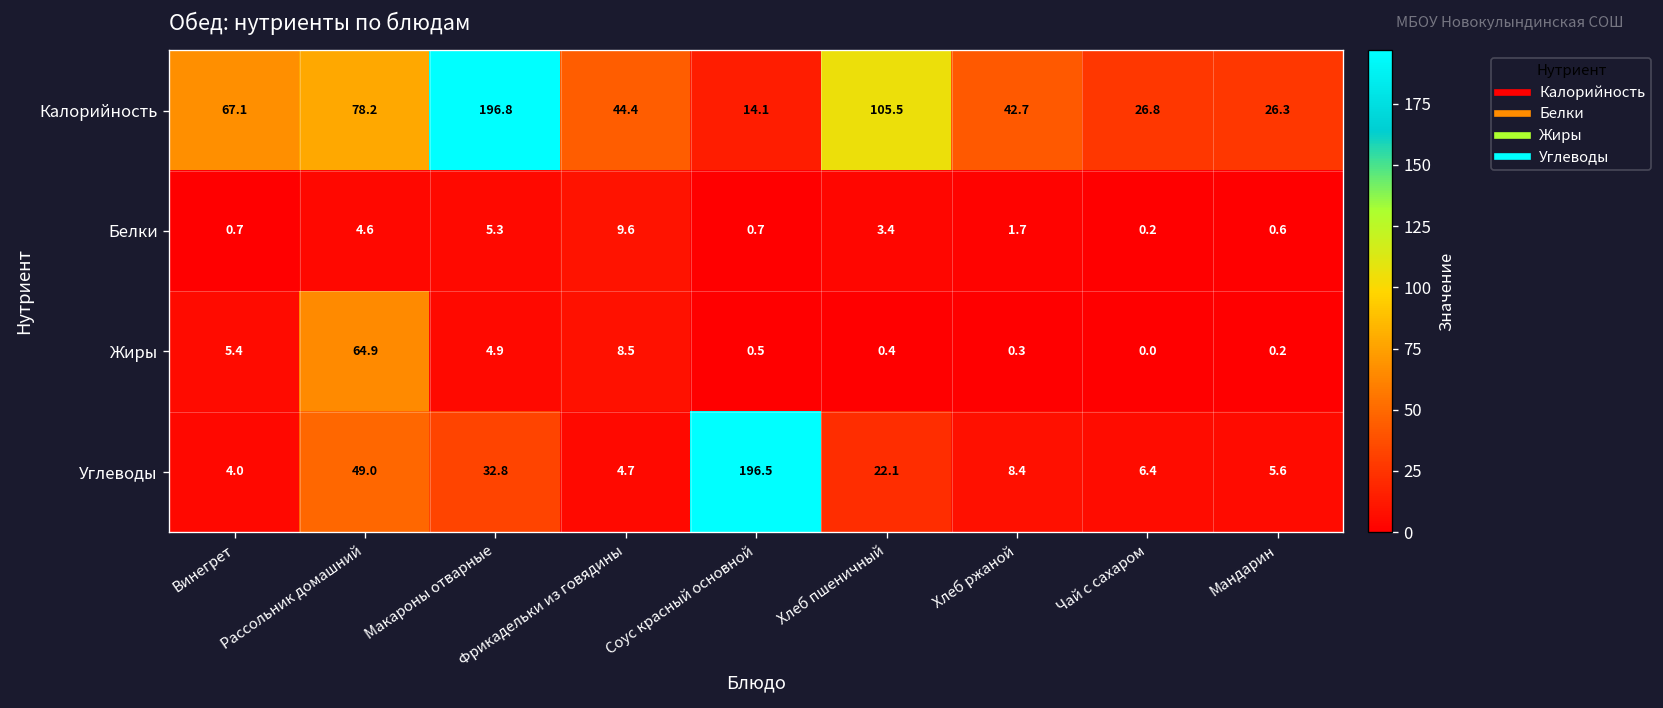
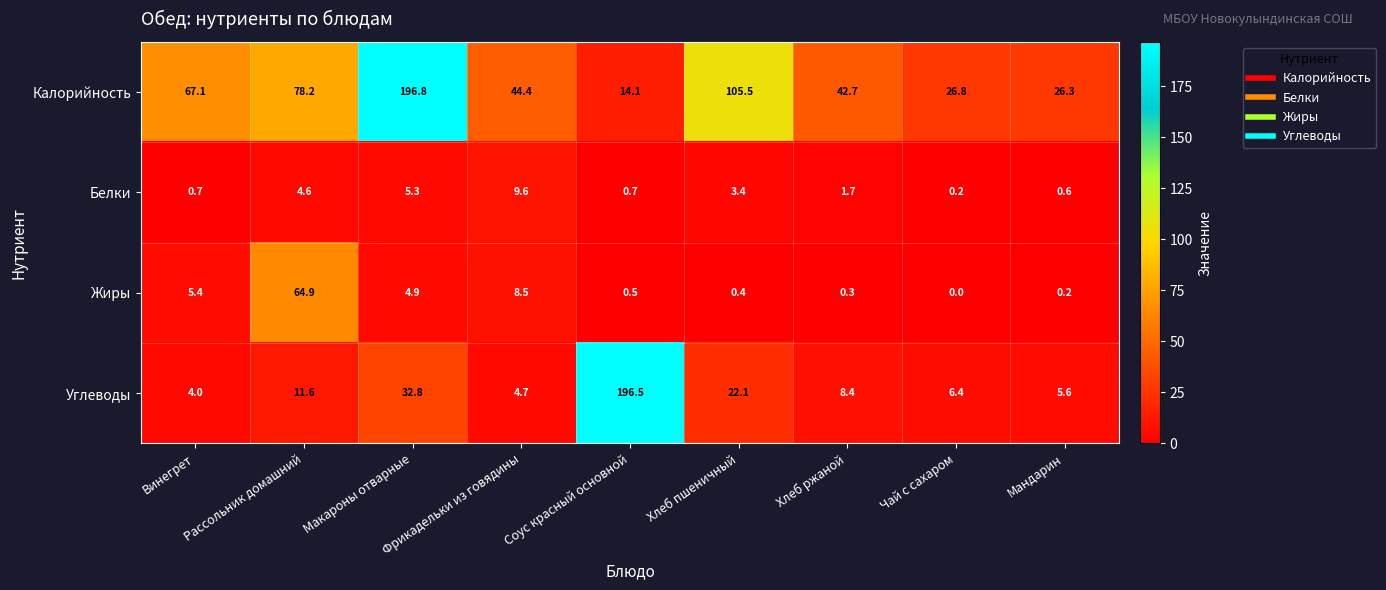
  {
    "Калорийность": {
      "Винегрет": 67.1,
      "Рассольник домашний": 78.2,
      "Макароны отварные": 196.8,
      "Фрикадельки из говядины": 44.4,
      "Соус красный основной": 14.1,
      "Хлеб пшеничный": 105.5,
      "Хлеб ржаной": 42.7,
      "Чай с сахаром": 26.8,
      "Мандарин": 26.3
    },
    "Белки": {
      "Винегрет": 0.7,
      "Рассольник домашний": 4.6,
      "Макароны отварные": 5.3,
      "Фрикадельки из говядины": 9.6,
      "Соус красный основной": 0.7,
      "Хлеб пшеничный": 3.4,
      "Хлеб ржаной": 1.7,
      "Чай с сахаром": 0.2,
      "Мандарин": 0.6
    },
    "Жиры": {
      "Винегрет": 5.4,
      "Рассольник домашний": 64.9,
      "Макароны отварные": 4.9,
      "Фрикадельки из говядины": 8.5,
      "Соус красный основной": 0.5,
      "Хлеб пшеничный": 0.4,
      "Хлеб ржаной": 0.3,
      "Чай с сахаром": 0.0,
      "Мандарин": 0.2
    },
    "Углеводы": {
      "Винегрет": 4.0,
-     "Рассольник домашний": 49.0,
+     "Рассольник домашний": 11.6,
      "Макароны отварные": 32.8,
      "Фрикадельки из говядины": 4.7,
      "Соус красный основной": 196.5,
      "Хлеб пшеничный": 22.1,
      "Хлеб ржаной": 8.4,
      "Чай с сахаром": 6.4,
      "Мандарин": 5.6
    }
  }
